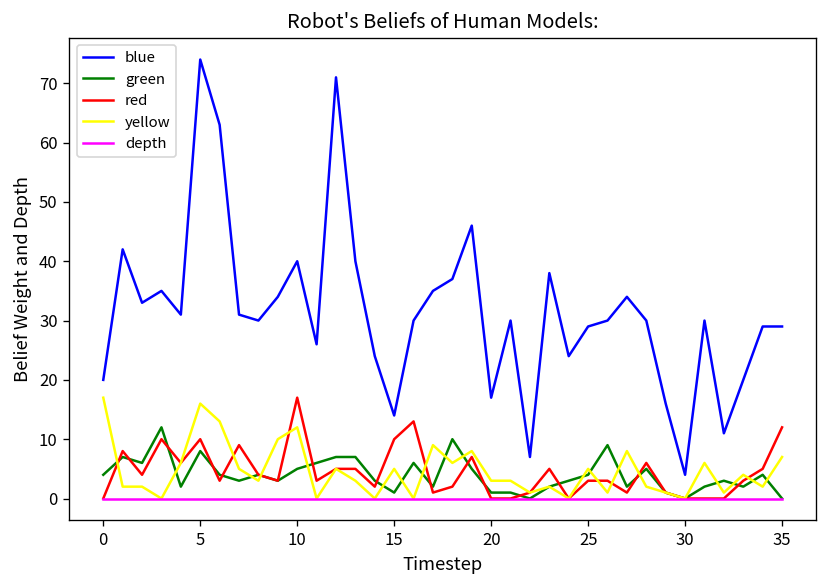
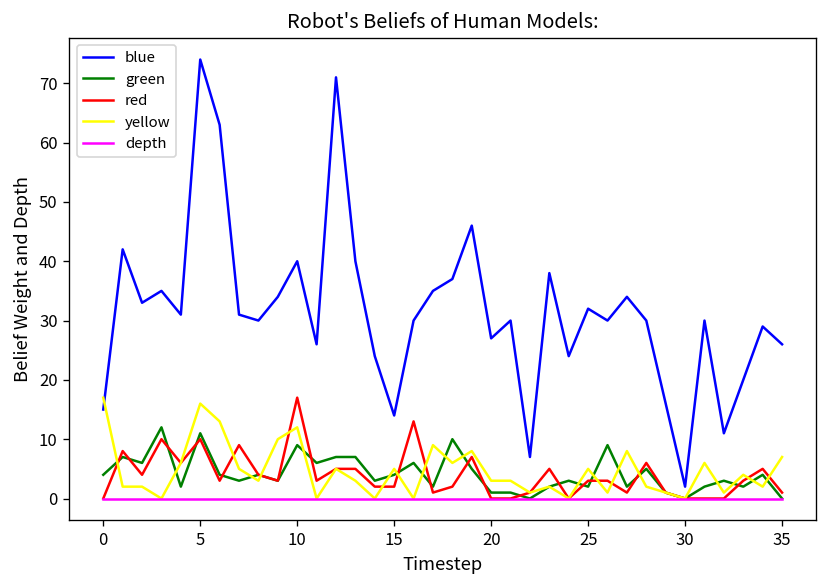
  {
    "blue": {
-     "0": 20,
+     "0": 15,
      "5": 74,
      "10": 40,
      "15": 14,
-     "20": 17,
-     "25": 29,
-     "30": 4,
-     "35": 29
+     "20": 27,
+     "25": 32,
+     "30": 2,
+     "35": 26
    },
    "green": {
      "0": 4,
-     "5": 8,
-     "10": 5,
-     "15": 1,
+     "5": 11,
+     "10": 9,
+     "15": 4,
      "20": 1,
-     "25": 4
+     "25": 2
    },
    "red": {
      "5": 10,
      "10": 17,
-     "15": 10,
+     "15": 2,
      "25": 3,
-     "35": 12
+     "35": 1
    },
    "yellow": {
      "0": 17,
      "5": 16,
      "10": 12,
      "15": 5,
      "20": 3,
      "25": 5,
      "35": 7
    },
    "depth": {
      "5": 0,
      "10": 0,
      "15": 0,
      "25": 0
    }
  }
